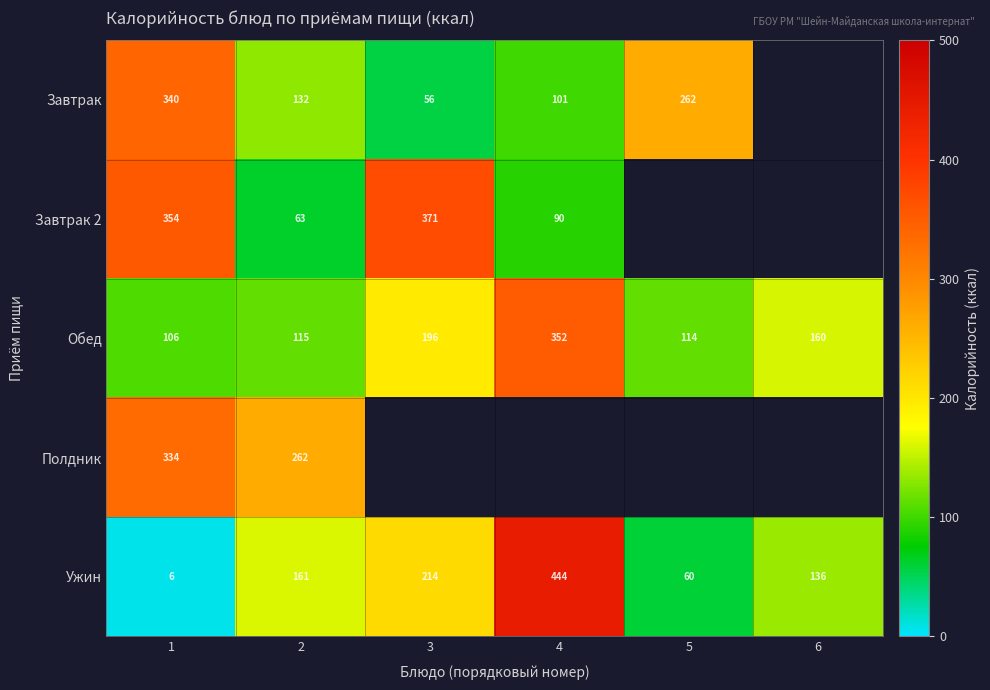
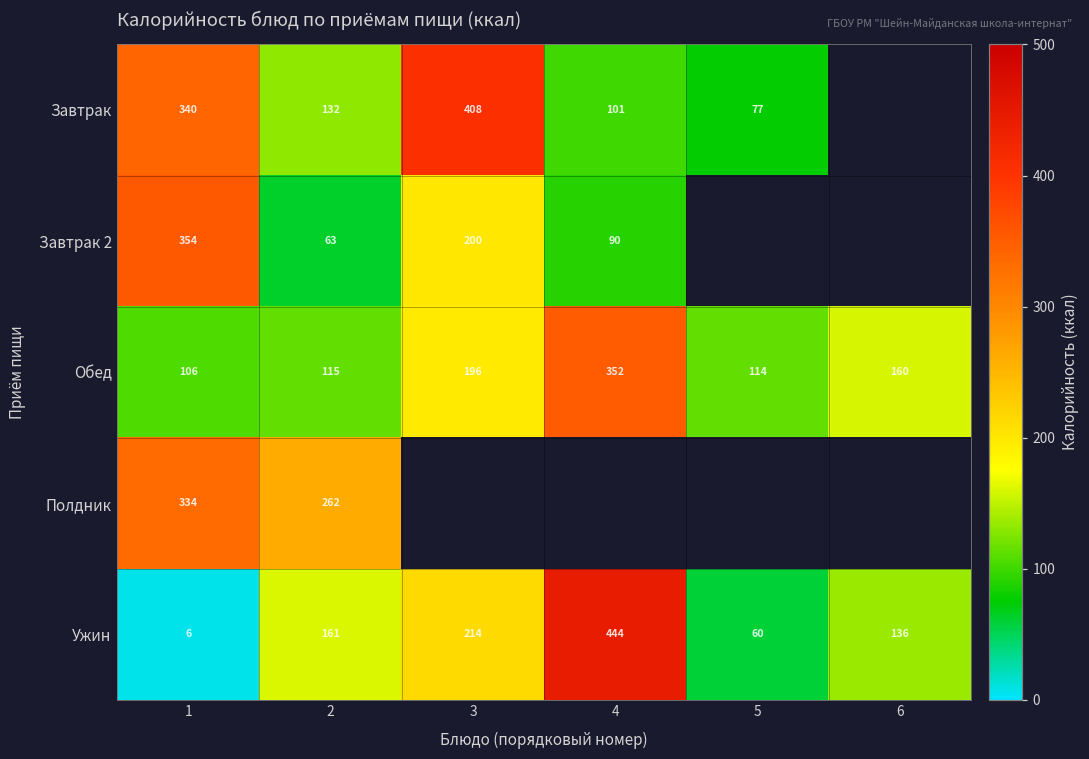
  {
    "Завтрак": {
      "1": 340,
      "2": 132,
-     "3": 56,
+     "3": 408,
      "4": 101,
-     "5": 262
+     "5": 77
    },
    "Завтрак 2": {
      "1": 354,
      "2": 63,
-     "3": 371,
+     "3": 200,
      "4": 90
    },
    "Обед": {
      "1": 106,
      "2": 115,
      "3": 196,
      "4": 352,
      "5": 114,
      "6": 160
    },
    "Полдник": {
      "1": 334,
      "2": 262
    },
    "Ужин": {
      "1": 6,
      "2": 161,
      "3": 214,
      "4": 444,
      "5": 60,
      "6": 136
    }
  }
